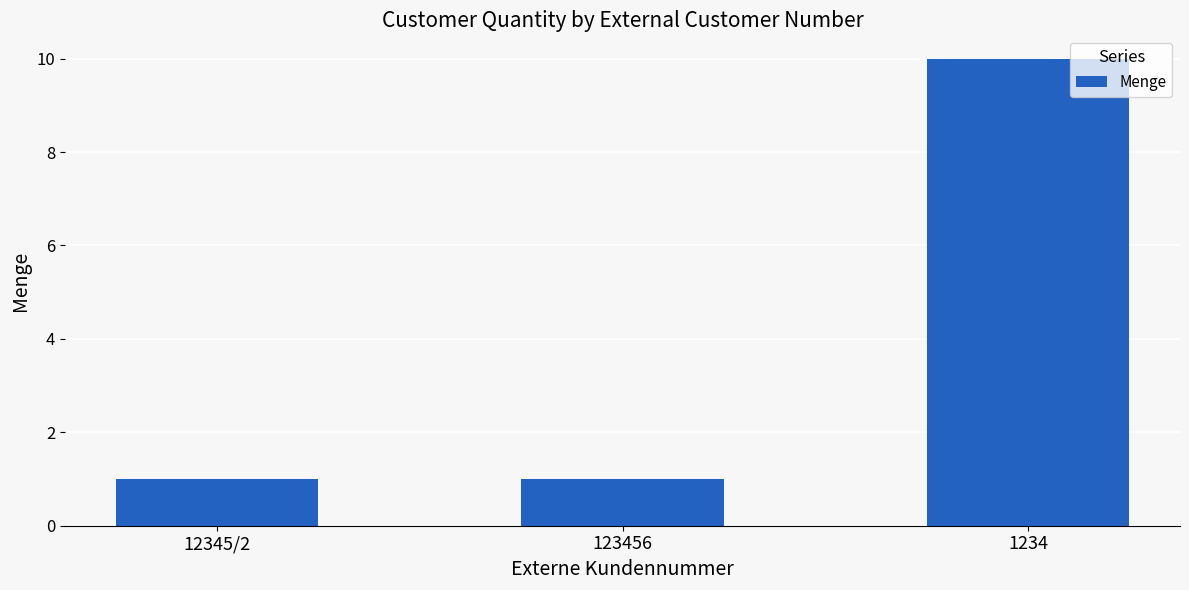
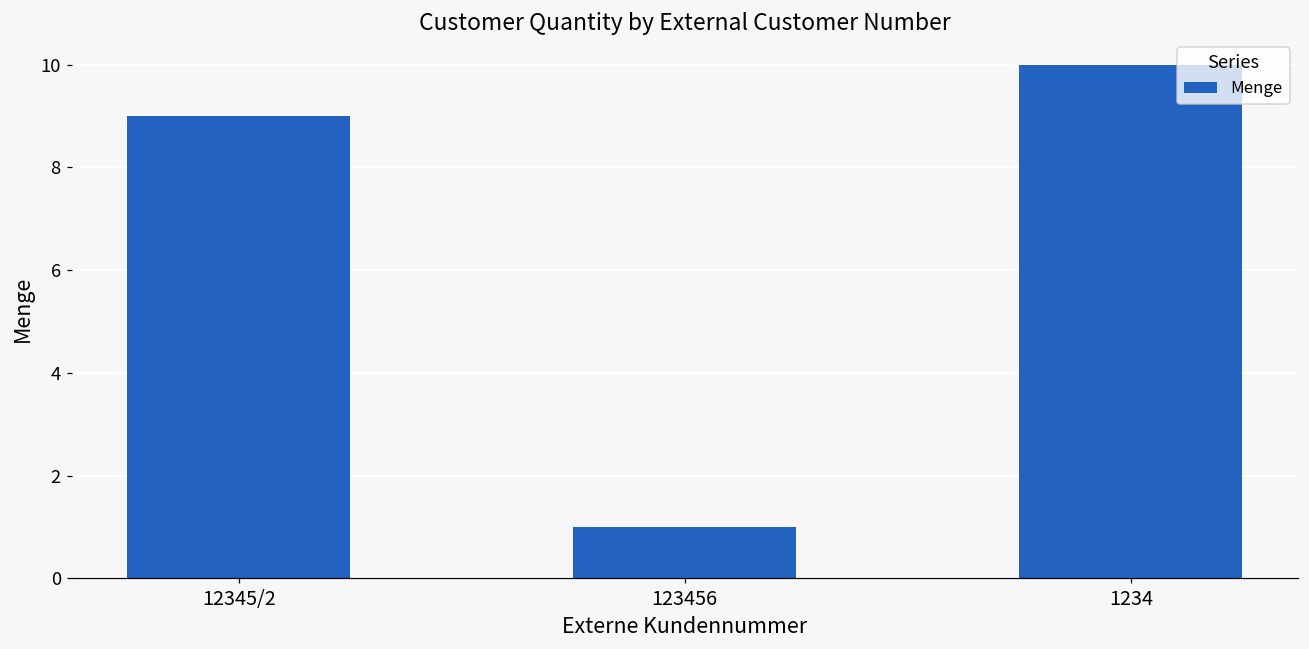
  {
-   "12345/2": 1,
+   "12345/2": 9,
    "123456": 1,
    "1234": 10
  }
